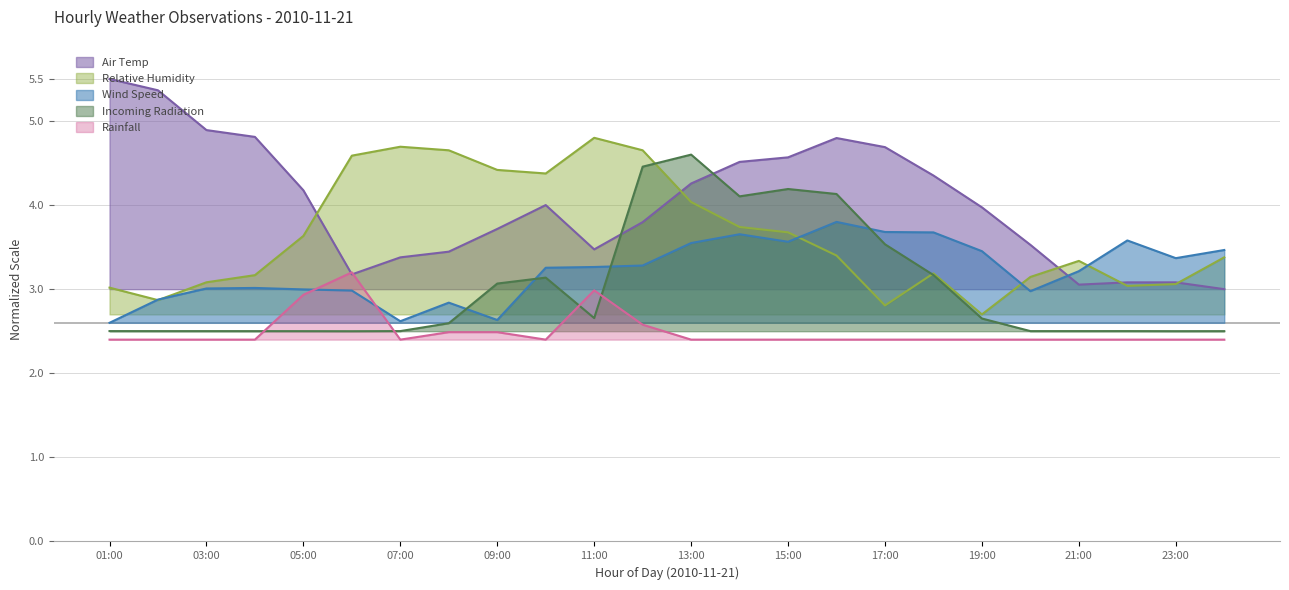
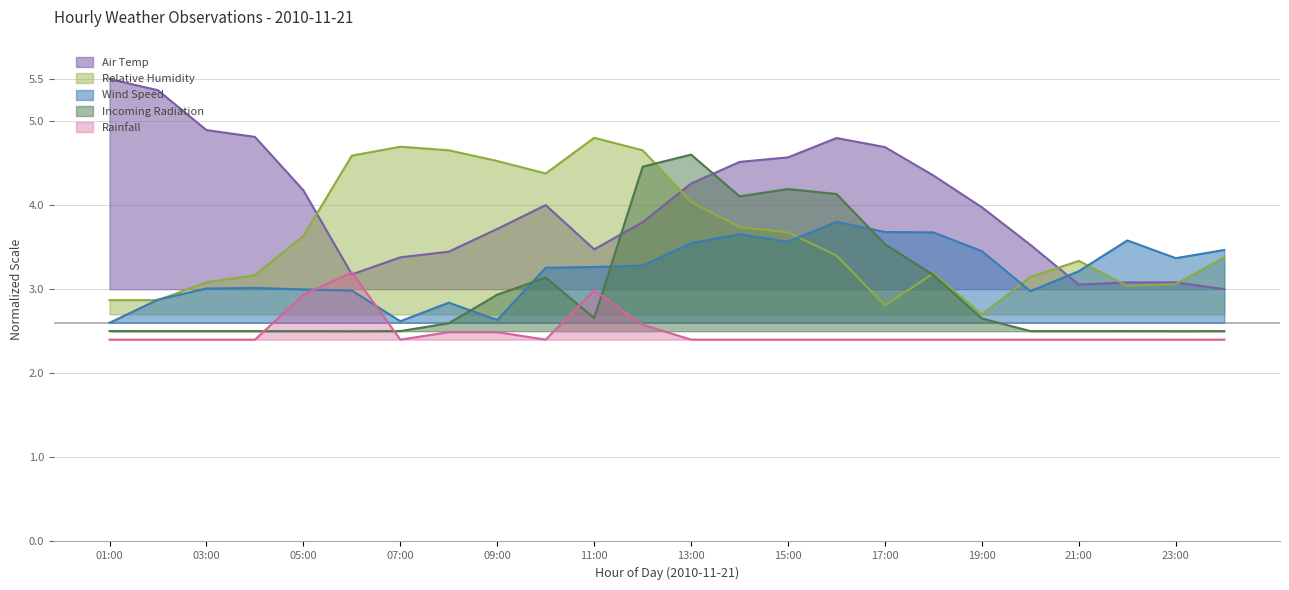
  {
    "Relative Humidity": {
-     "01:00": 3.0,
+     "01:00": 2.9,
      "03:00": 3.1,
      "05:00": 3.6,
      "07:00": 4.7,
-     "09:00": 4.4,
+     "09:00": 4.5,
      "11:00": 4.8,
      "13:00": 4.0,
      "15:00": 3.7,
      "17:00": 2.8,
      "19:00": 2.7,
      "21:00": 3.3
    },
    "Incoming Radiation": {
      "01:00": 2.5,
      "03:00": 2.5,
      "05:00": 2.5,
      "07:00": 2.5,
-     "09:00": 3.1,
+     "09:00": 2.9,
      "11:00": 2.7,
      "13:00": 4.6,
      "15:00": 4.2,
      "17:00": 3.5,
      "19:00": 2.7,
      "21:00": 2.5,
      "23:00": 2.5
    },
    "Rainfall": {
      "01:00": 2.4,
      "03:00": 2.4,
      "05:00": 2.9,
      "07:00": 2.4,
      "09:00": 2.5,
      "11:00": 3.0,
      "13:00": 2.4,
      "15:00": 2.4,
      "17:00": 2.4,
      "19:00": 2.4,
      "21:00": 2.4,
      "23:00": 2.4
    }
  }
